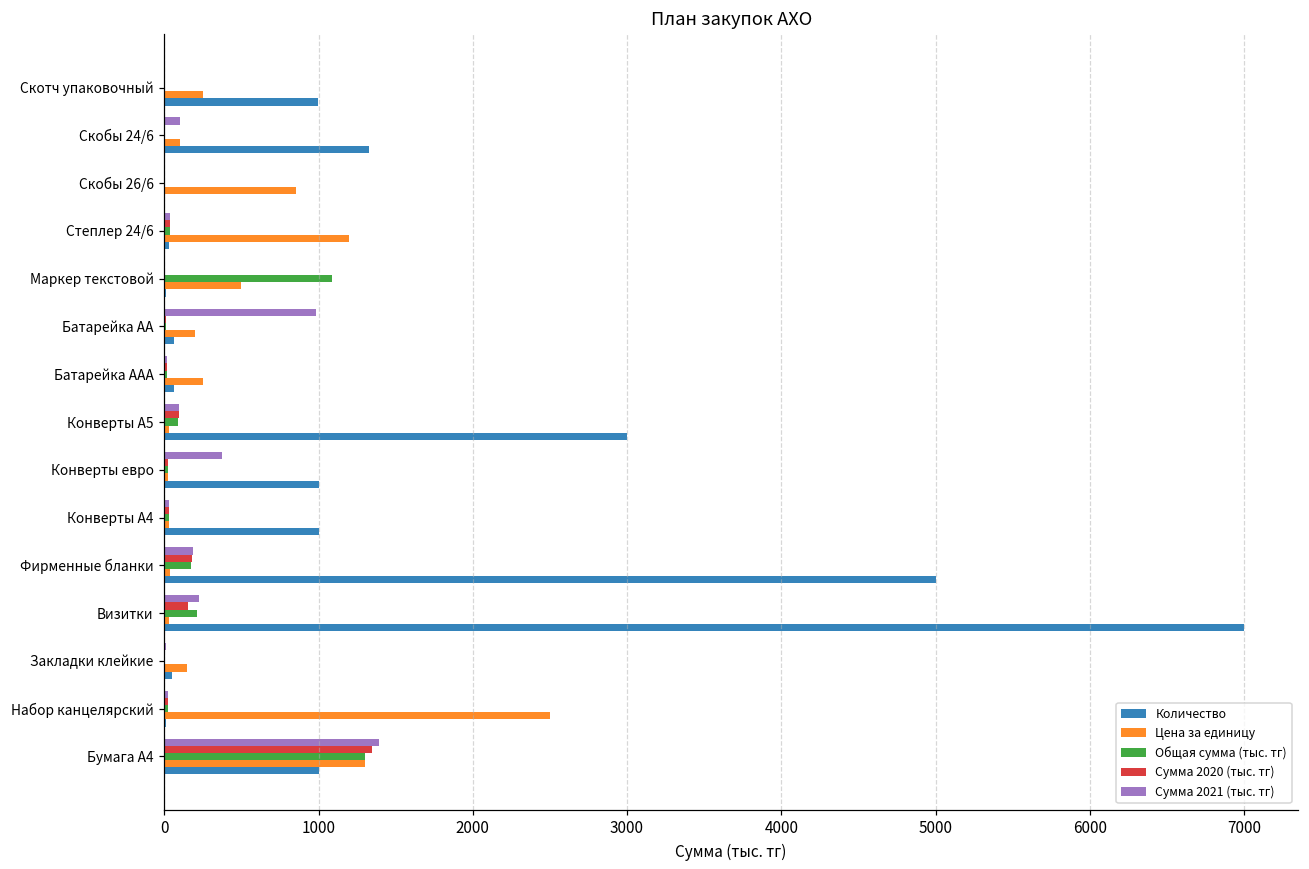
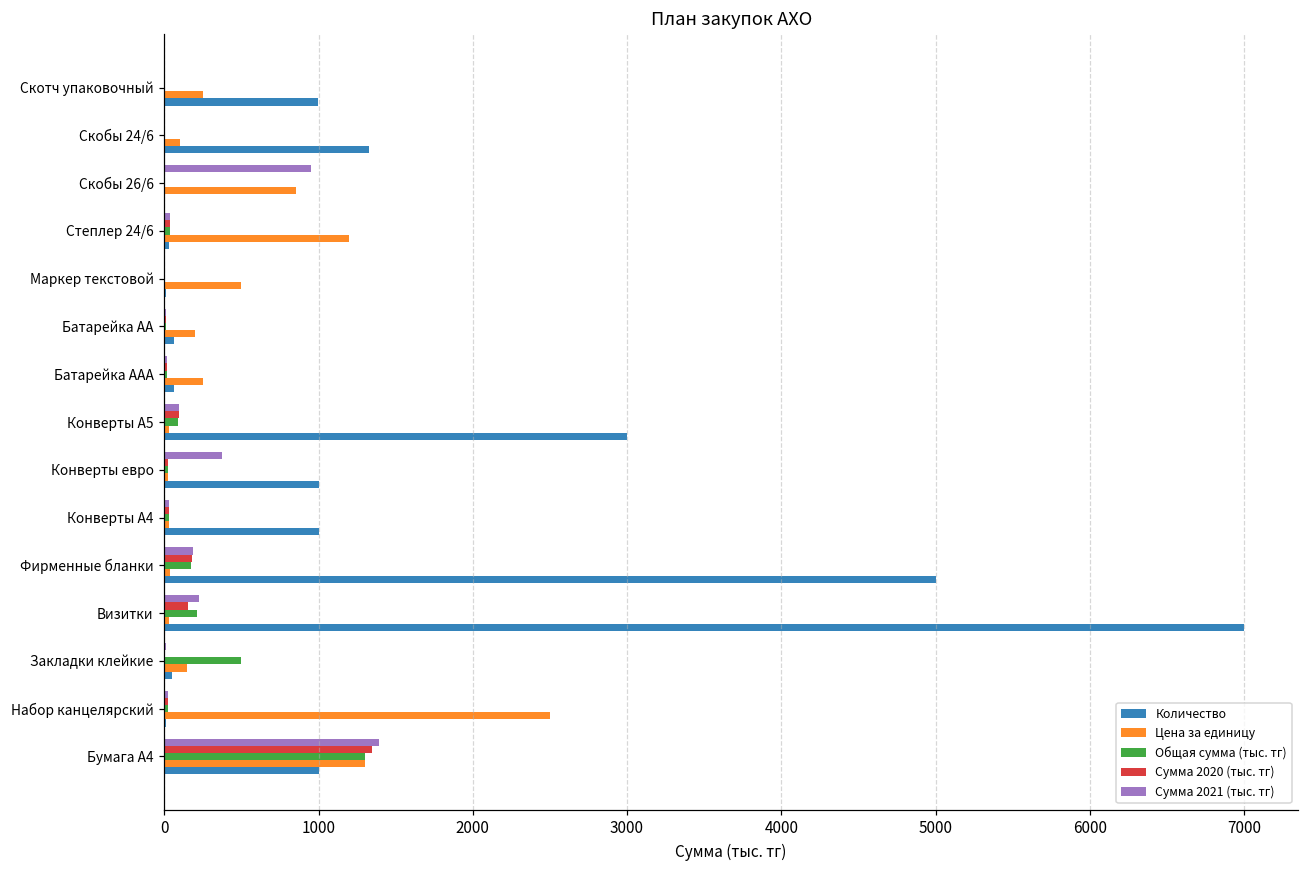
  {
    "Количество": {
      "Скотч упаковочный": 1000,
      "Скобы 24/6": 1330,
      "Степлер 24/6": 30,
      "Батарейка АА": 60,
      "Батарейка ААА": 60,
      "Конверты А5": 3000,
      "Конверты евро": 1000,
      "Конверты А4": 1000,
      "Фирменные бланки": 5000,
      "Визитки": 7000,
      "Закладки клейкие": 50,
      "Бумага А4": 1000
    },
    "Цена за единицу": {
      "Скотч упаковочный": 250,
      "Скобы 24/6": 100,
      "Скобы 26/6": 850,
      "Степлер 24/6": 1200,
      "Маркер текстовой": 500,
      "Батарейка АА": 200,
      "Батарейка ААА": 250,
      "Конверты А5": 30,
      "Конверты евро": 30,
      "Конверты А4": 30,
      "Фирменные бланки": 40,
      "Визитки": 30,
      "Закладки клейкие": 150,
      "Набор канцелярский": 2500,
      "Бумага А4": 1300
    },
    "Общая сумма (тыс. тг)": {
      "Степлер 24/6": 40,
-     "Маркер текстовой": 1090,
+     "Маркер текстовой": 10,
      "Конверты А5": 90,
      "Конверты евро": 30,
      "Конверты А4": 30,
      "Фирменные бланки": 180,
      "Визитки": 210,
-     "Закладки клейкие": 10,
+     "Закладки клейкие": 500,
      "Набор канцелярский": 30,
      "Бумага А4": 1300
    },
    "Сумма 2020 (тыс. тг)": {
      "Степлер 24/6": 40,
      "Конверты А5": 90,
      "Конверты евро": 30,
      "Конверты А4": 30,
      "Фирменные бланки": 180,
      "Визитки": 150,
      "Набор канцелярский": 30,
      "Бумага А4": 1350
    },
    "Сумма 2021 (тыс. тг)": {
-     "Скобы 24/6": 100,
-     "Скобы 26/6": 0,
+     "Скобы 24/6": 10,
+     "Скобы 26/6": 950,
      "Степлер 24/6": 40,
-     "Батарейка АА": 980,
+     "Батарейка АА": 10,
      "Конверты А5": 100,
      "Конверты евро": 370,
      "Конверты А4": 30,
      "Фирменные бланки": 190,
      "Визитки": 220,
      "Набор канцелярский": 30,
      "Бумага А4": 1390
    }
  }
